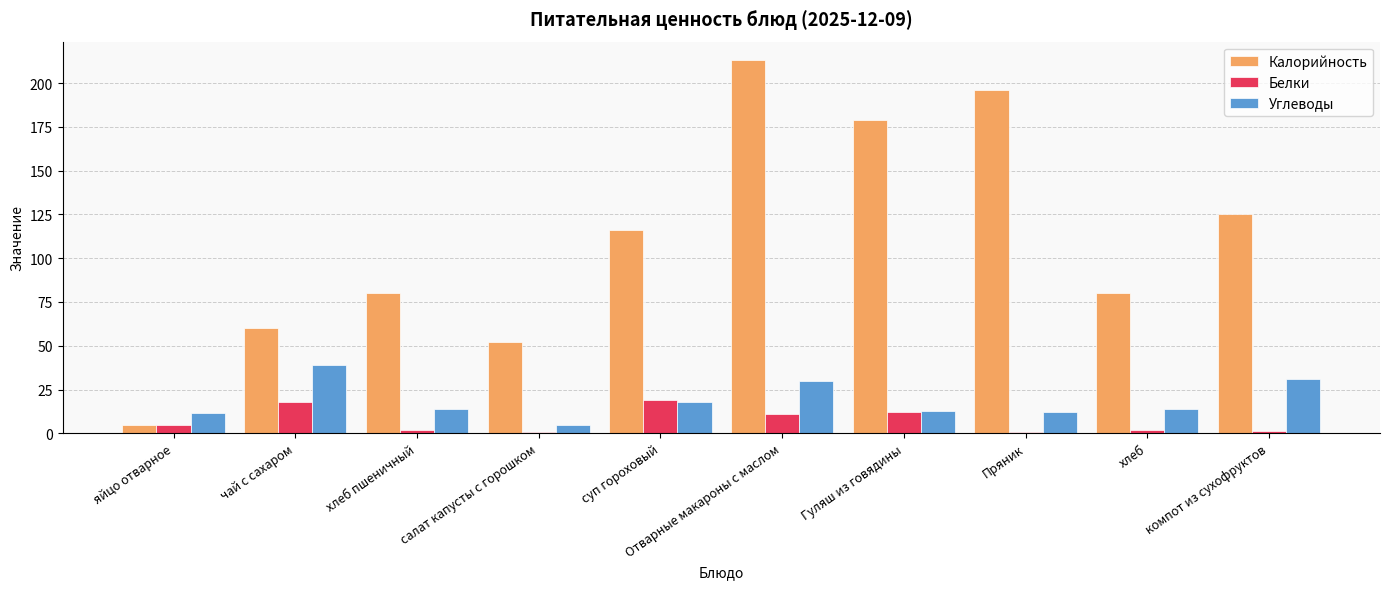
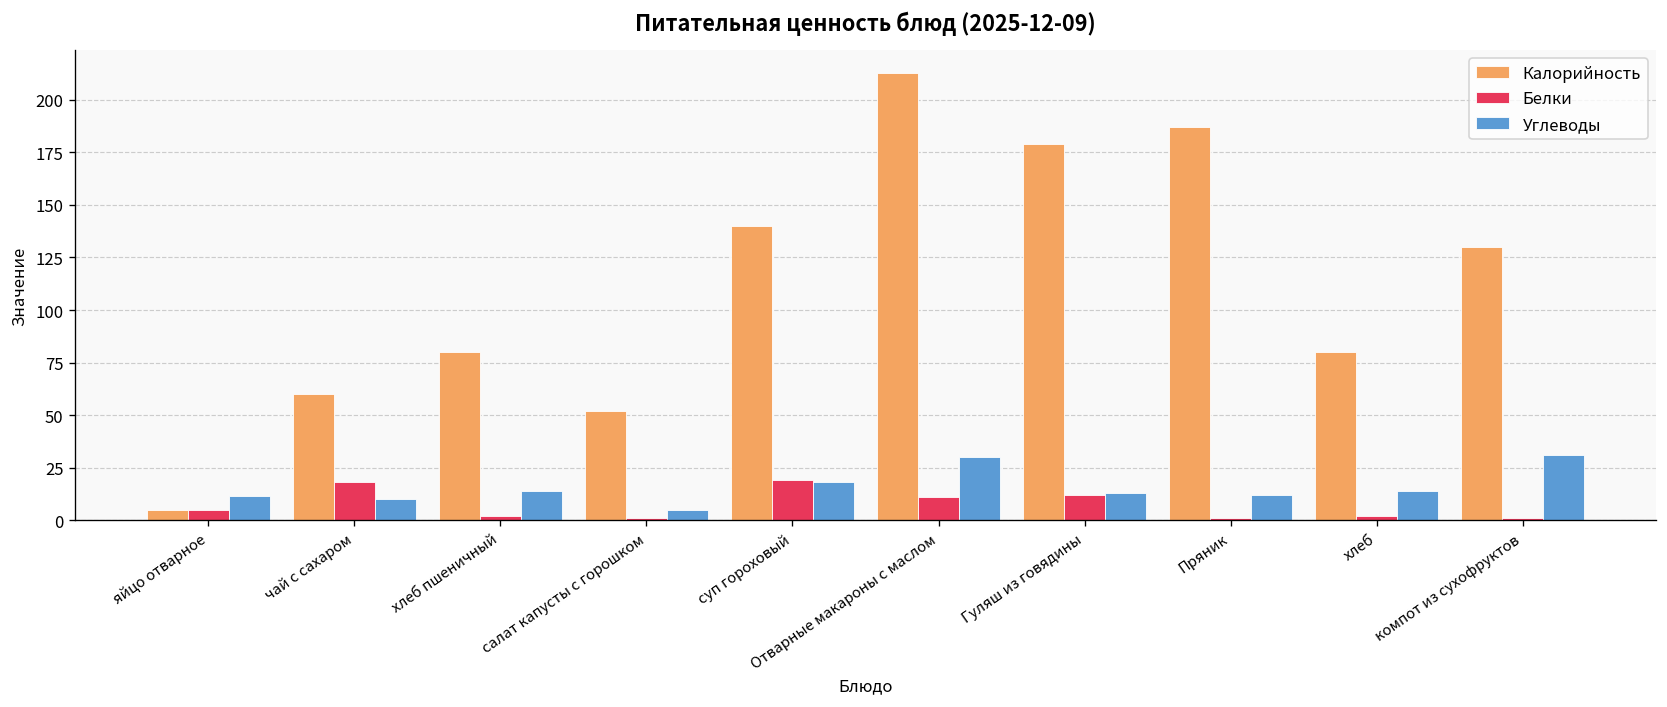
  {
    "Калорийность": {
      "яйцо отварное": 5,
      "чай с сахаром": 60,
      "хлеб пшеничный": 80,
      "салат капусты с горошком": 52,
-     "суп гороховый": 116,
+     "суп гороховый": 140,
      "Отварные макароны с маслом": 213,
      "Гуляш из говядины": 179,
-     "Пряник": 196,
+     "Пряник": 187,
      "хлеб": 80,
-     "компот из сухофруктов": 125
+     "компот из сухофруктов": 130
    },
    "Белки": {
      "яйцо отварное": 5,
      "чай с сахаром": 18,
      "хлеб пшеничный": 2,
      "суп гороховый": 19,
      "Отварные макароны с маслом": 11,
      "Гуляш из говядины": 12,
      "хлеб": 2
    },
    "Углеводы": {
      "яйцо отварное": 11,
-     "чай с сахаром": 39,
+     "чай с сахаром": 10,
      "хлеб пшеничный": 14,
      "салат капусты с горошком": 5,
      "суп гороховый": 18,
      "Отварные макароны с маслом": 30,
      "Гуляш из говядины": 13,
      "Пряник": 12,
      "хлеб": 14,
      "компот из сухофруктов": 31
    }
  }
